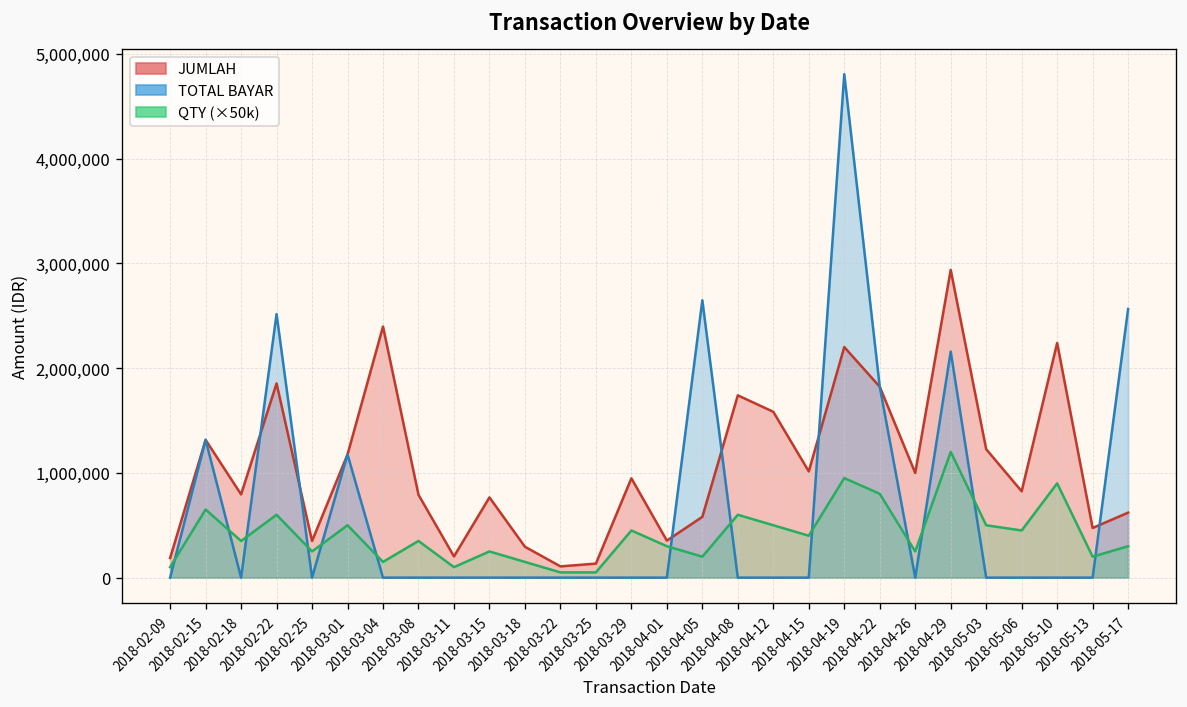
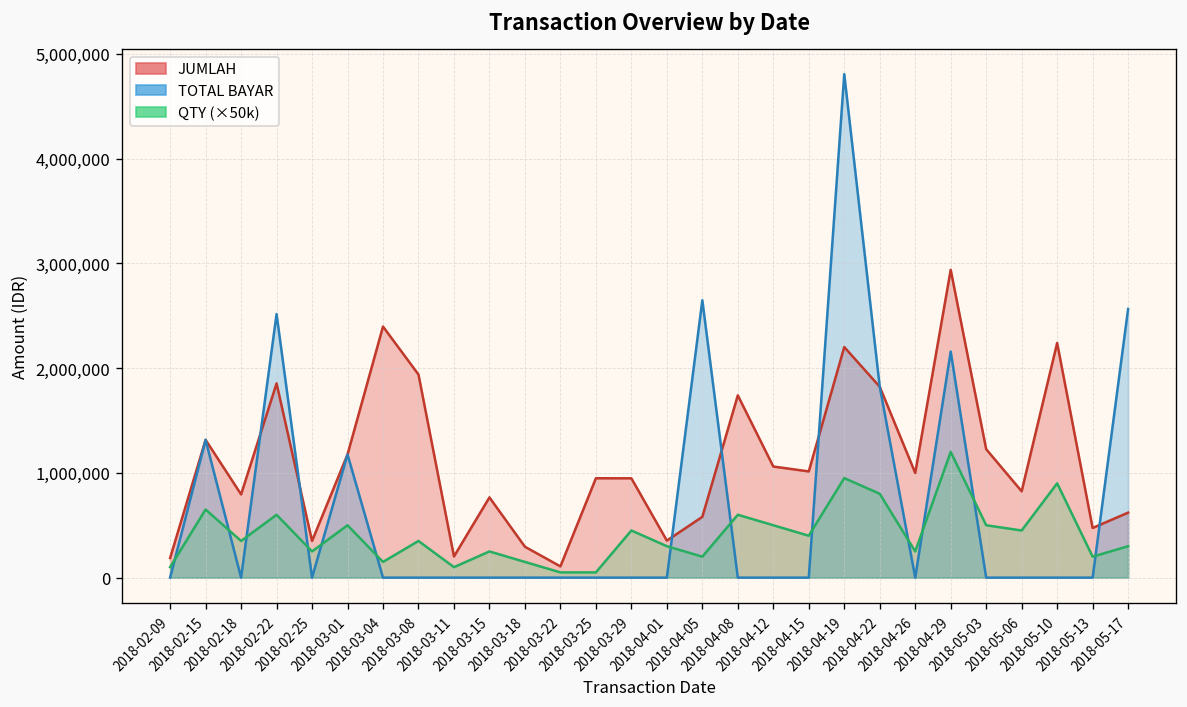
  {
    "JUMLAH": {
      "2018-02-09": "200,000",
      "2018-02-18": "800,000",
      "2018-02-22": "1,900,000",
      "2018-02-25": "300,000",
      "2018-03-04": "2,400,000",
-     "2018-03-08": "800,000",
+     "2018-03-08": "1,900,000",
      "2018-03-11": "200,000",
      "2018-03-15": "800,000",
      "2018-03-18": "300,000",
      "2018-03-22": "100,000",
-     "2018-03-25": "100,000",
+     "2018-03-25": "900,000",
      "2018-03-29": "900,000",
      "2018-04-01": "400,000",
      "2018-04-05": "600,000",
      "2018-04-08": "1,700,000",
-     "2018-04-12": "1,600,000",
+     "2018-04-12": "1,100,000",
      "2018-04-15": "1,000,000",
      "2018-04-19": "2,200,000",
      "2018-04-26": "1,000,000",
      "2018-04-29": "2,900,000",
      "2018-05-03": "1,200,000",
      "2018-05-06": "800,000",
      "2018-05-10": "2,200,000",
      "2018-05-13": "500,000",
      "2018-05-17": "600,000"
    }
  }
